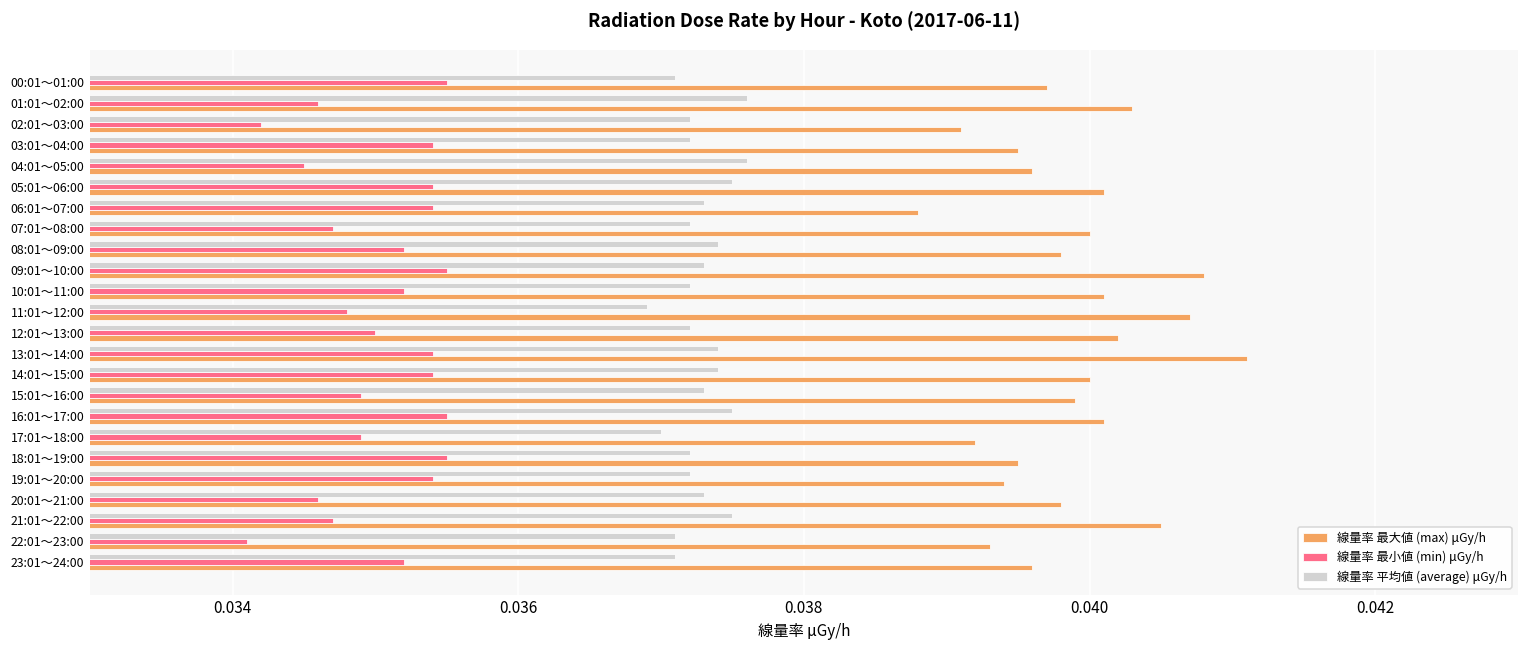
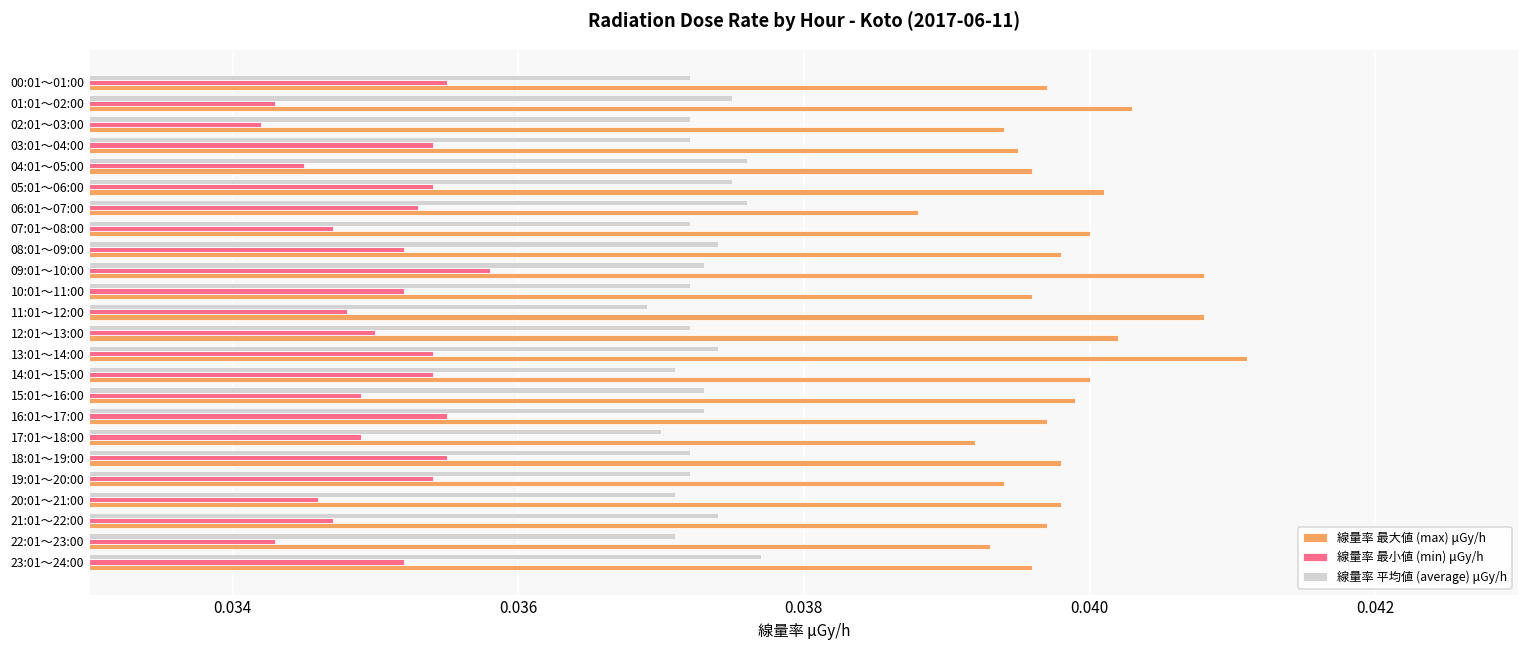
  {
    "線量率 最大値 (max) μGy/h": {
      "00:01～01:00": 0.0397,
      "01:01～02:00": 0.0403,
-     "02:01～03:00": 0.0391,
+     "02:01～03:00": 0.0394,
      "03:01～04:00": 0.0395,
      "04:01～05:00": 0.0396,
      "05:01～06:00": 0.0401,
      "06:01～07:00": 0.0388,
      "07:01～08:00": 0.0400,
      "08:01～09:00": 0.0398,
      "09:01～10:00": 0.0408,
-     "10:01～11:00": 0.0401,
-     "11:01～12:00": 0.0407,
+     "10:01～11:00": 0.0396,
+     "11:01～12:00": 0.0408,
      "12:01～13:00": 0.0402,
      "13:01～14:00": 0.0411,
      "14:01～15:00": 0.0400,
      "15:01～16:00": 0.0399,
-     "16:01～17:00": 0.0401,
+     "16:01～17:00": 0.0397,
      "17:01～18:00": 0.0392,
-     "18:01～19:00": 0.0395,
+     "18:01～19:00": 0.0398,
      "19:01～20:00": 0.0394,
      "20:01～21:00": 0.0398,
-     "21:01～22:00": 0.0405,
+     "21:01～22:00": 0.0397,
      "22:01～23:00": 0.0393,
      "23:01～24:00": 0.0396
    },
    "線量率 最小値 (min) μGy/h": {
      "00:01～01:00": 0.0355,
-     "01:01～02:00": 0.0346,
+     "01:01～02:00": 0.0343,
      "02:01～03:00": 0.0342,
      "03:01～04:00": 0.0354,
      "04:01～05:00": 0.0345,
      "05:01～06:00": 0.0354,
-     "06:01～07:00": 0.0354,
+     "06:01～07:00": 0.0353,
      "07:01～08:00": 0.0347,
      "08:01～09:00": 0.0352,
-     "09:01～10:00": 0.0355,
+     "09:01～10:00": 0.0358,
      "10:01～11:00": 0.0352,
      "11:01～12:00": 0.0348,
      "12:01～13:00": 0.0350,
      "13:01～14:00": 0.0354,
      "14:01～15:00": 0.0354,
      "15:01～16:00": 0.0349,
      "16:01～17:00": 0.0355,
      "17:01～18:00": 0.0349,
      "18:01～19:00": 0.0355,
      "19:01～20:00": 0.0354,
      "20:01～21:00": 0.0346,
      "21:01～22:00": 0.0347,
-     "22:01～23:00": 0.0341,
+     "22:01～23:00": 0.0343,
      "23:01～24:00": 0.0352
    },
    "線量率 平均値 (average) μGy/h": {
-     "00:01～01:00": 0.0371,
-     "01:01～02:00": 0.0376,
+     "00:01～01:00": 0.0372,
+     "01:01～02:00": 0.0375,
      "02:01～03:00": 0.0372,
      "03:01～04:00": 0.0372,
      "04:01～05:00": 0.0376,
      "05:01～06:00": 0.0375,
-     "06:01～07:00": 0.0373,
+     "06:01～07:00": 0.0376,
      "07:01～08:00": 0.0372,
      "08:01～09:00": 0.0374,
      "09:01～10:00": 0.0373,
      "10:01～11:00": 0.0372,
      "11:01～12:00": 0.0369,
      "12:01～13:00": 0.0372,
      "13:01～14:00": 0.0374,
-     "14:01～15:00": 0.0374,
+     "14:01～15:00": 0.0371,
      "15:01～16:00": 0.0373,
-     "16:01～17:00": 0.0375,
+     "16:01～17:00": 0.0373,
      "17:01～18:00": 0.0370,
      "18:01～19:00": 0.0372,
      "19:01～20:00": 0.0372,
-     "20:01～21:00": 0.0373,
-     "21:01～22:00": 0.0375,
+     "20:01～21:00": 0.0371,
+     "21:01～22:00": 0.0374,
      "22:01～23:00": 0.0371,
-     "23:01～24:00": 0.0371
+     "23:01～24:00": 0.0377
    }
  }
